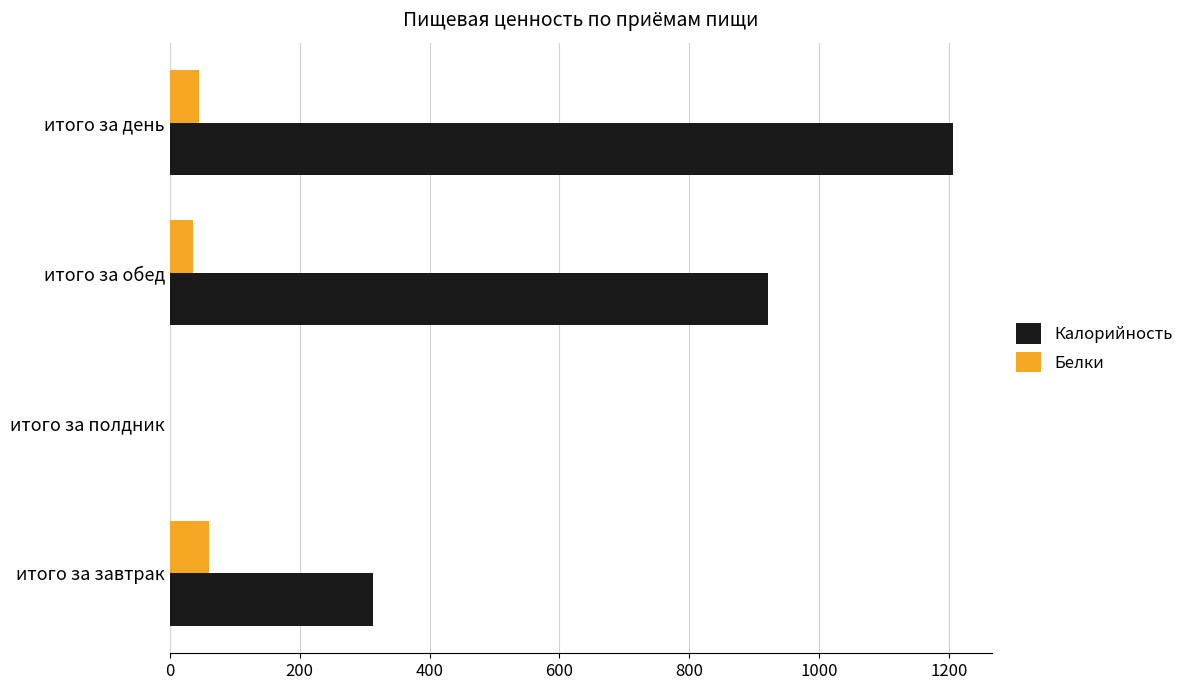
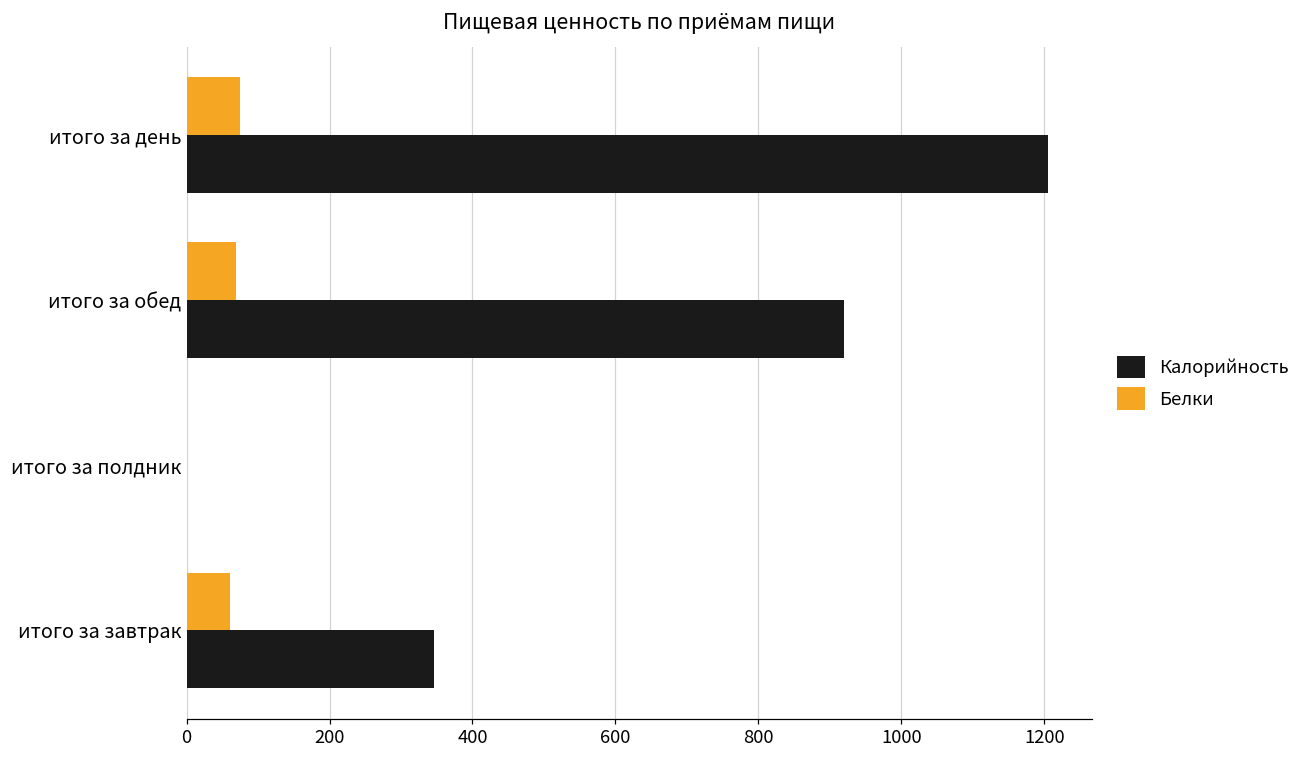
  {
    "Калорийность": {
      "итого за день": 1210,
      "итого за обед": 920,
      "итого за полдник": 0,
-     "итого за завтрак": 310
+     "итого за завтрак": 350
    },
    "Белки": {
-     "итого за день": 50,
-     "итого за обед": 40,
+     "итого за день": 70,
+     "итого за обед": 70,
      "итого за полдник": 0,
      "итого за завтрак": 60
    }
  }
